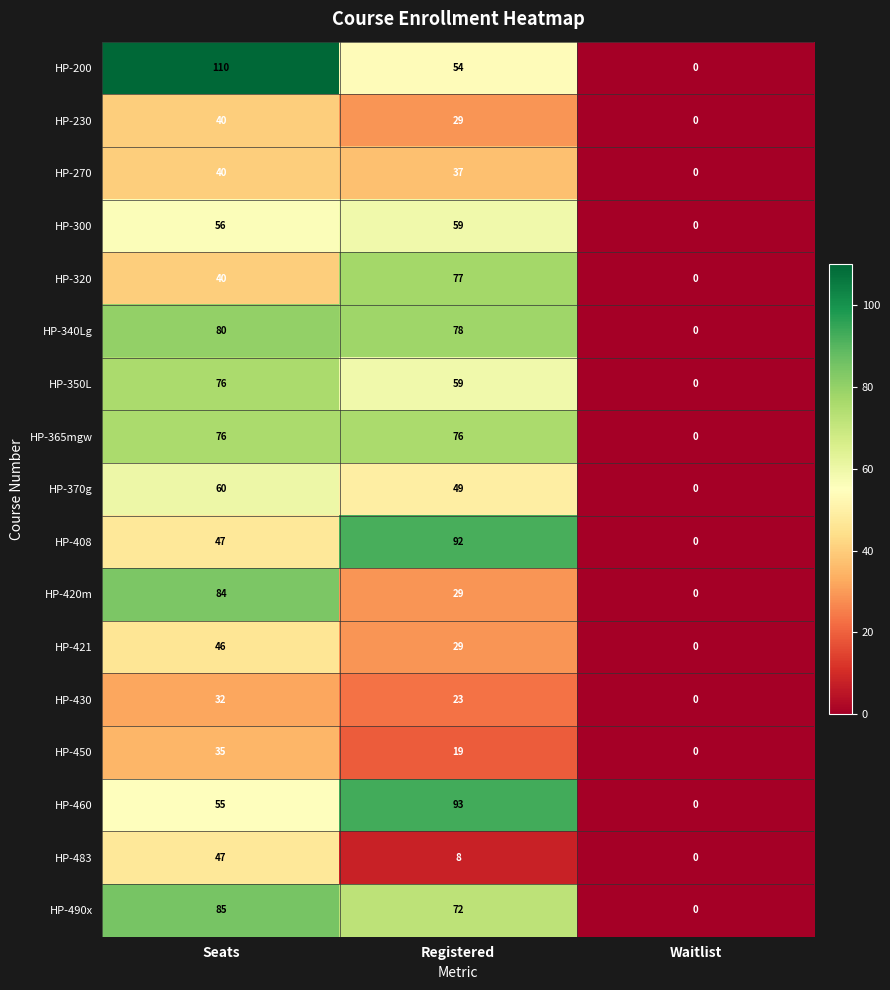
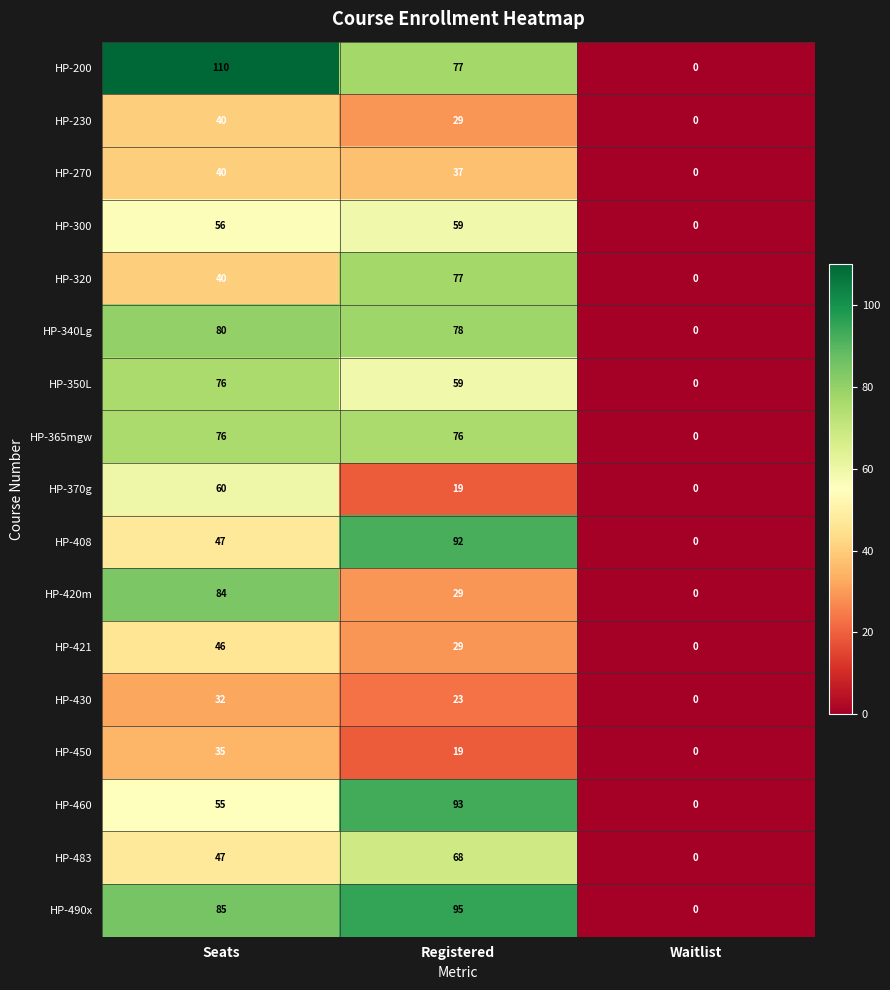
  {
    "HP-200": {
      "Seats": 110,
-     "Registered": 54,
+     "Registered": 77,
      "Waitlist": 0
    },
    "HP-230": {
      "Seats": 40,
      "Registered": 29,
      "Waitlist": 0
    },
    "HP-270": {
      "Seats": 40,
      "Registered": 37,
      "Waitlist": 0
    },
    "HP-300": {
      "Seats": 56,
      "Registered": 59,
      "Waitlist": 0
    },
    "HP-320": {
      "Seats": 40,
      "Registered": 77,
      "Waitlist": 0
    },
    "HP-340Lg": {
      "Seats": 80,
      "Registered": 78,
      "Waitlist": 0
    },
    "HP-350L": {
      "Seats": 76,
      "Registered": 59,
      "Waitlist": 0
    },
    "HP-365mgw": {
      "Seats": 76,
      "Registered": 76,
      "Waitlist": 0
    },
    "HP-370g": {
      "Seats": 60,
-     "Registered": 49,
+     "Registered": 19,
      "Waitlist": 0
    },
    "HP-408": {
      "Seats": 47,
      "Registered": 92,
      "Waitlist": 0
    },
    "HP-420m": {
      "Seats": 84,
      "Registered": 29,
      "Waitlist": 0
    },
    "HP-421": {
      "Seats": 46,
      "Registered": 29,
      "Waitlist": 0
    },
    "HP-430": {
      "Seats": 32,
      "Registered": 23,
      "Waitlist": 0
    },
    "HP-450": {
      "Seats": 35,
      "Registered": 19,
      "Waitlist": 0
    },
    "HP-460": {
      "Seats": 55,
      "Registered": 93,
      "Waitlist": 0
    },
    "HP-483": {
      "Seats": 47,
-     "Registered": 8,
+     "Registered": 68,
      "Waitlist": 0
    },
    "HP-490x": {
      "Seats": 85,
-     "Registered": 72,
+     "Registered": 95,
      "Waitlist": 0
    }
  }
